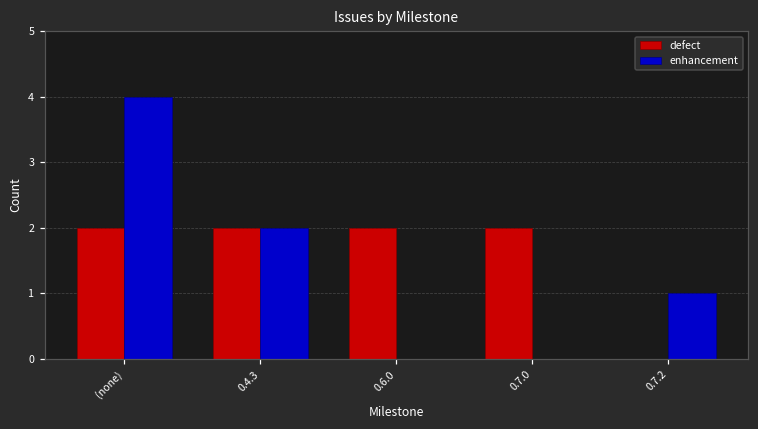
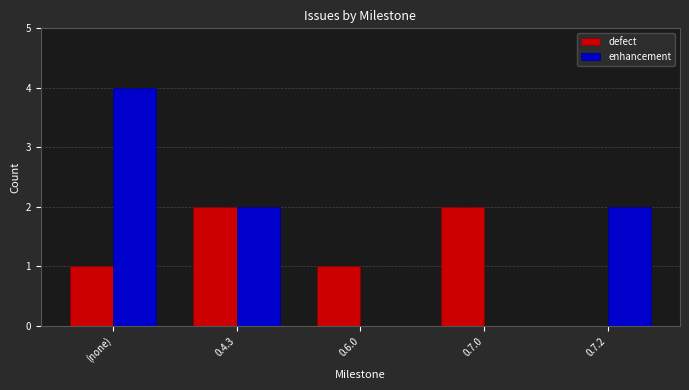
  {
    "defect": {
-     "(none)": 2,
+     "(none)": 1,
      "0.4.3": 2,
-     "0.6.0": 2,
+     "0.6.0": 1,
      "0.7.0": 2,
      "0.7.2": 0
    },
    "enhancement": {
      "(none)": 4,
      "0.4.3": 2,
      "0.6.0": 0,
      "0.7.0": 0,
-     "0.7.2": 1
+     "0.7.2": 2
    }
  }
